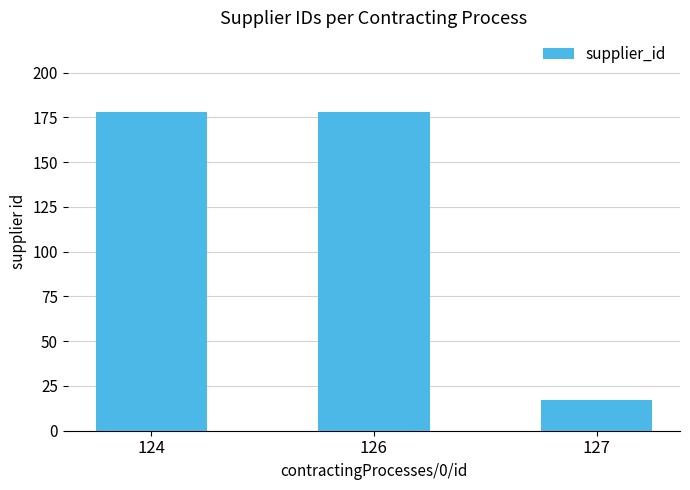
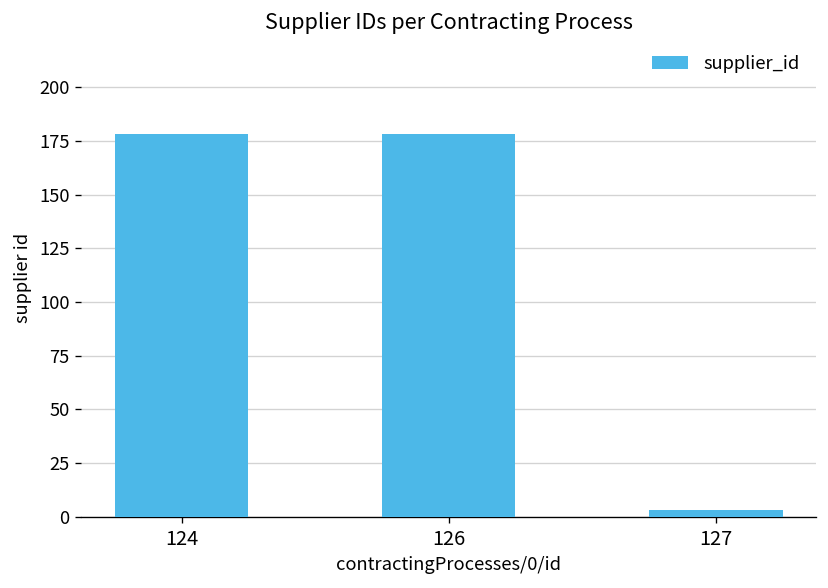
  {
    "124": 178,
    "126": 178,
-   "127": 17
+   "127": 3
  }
